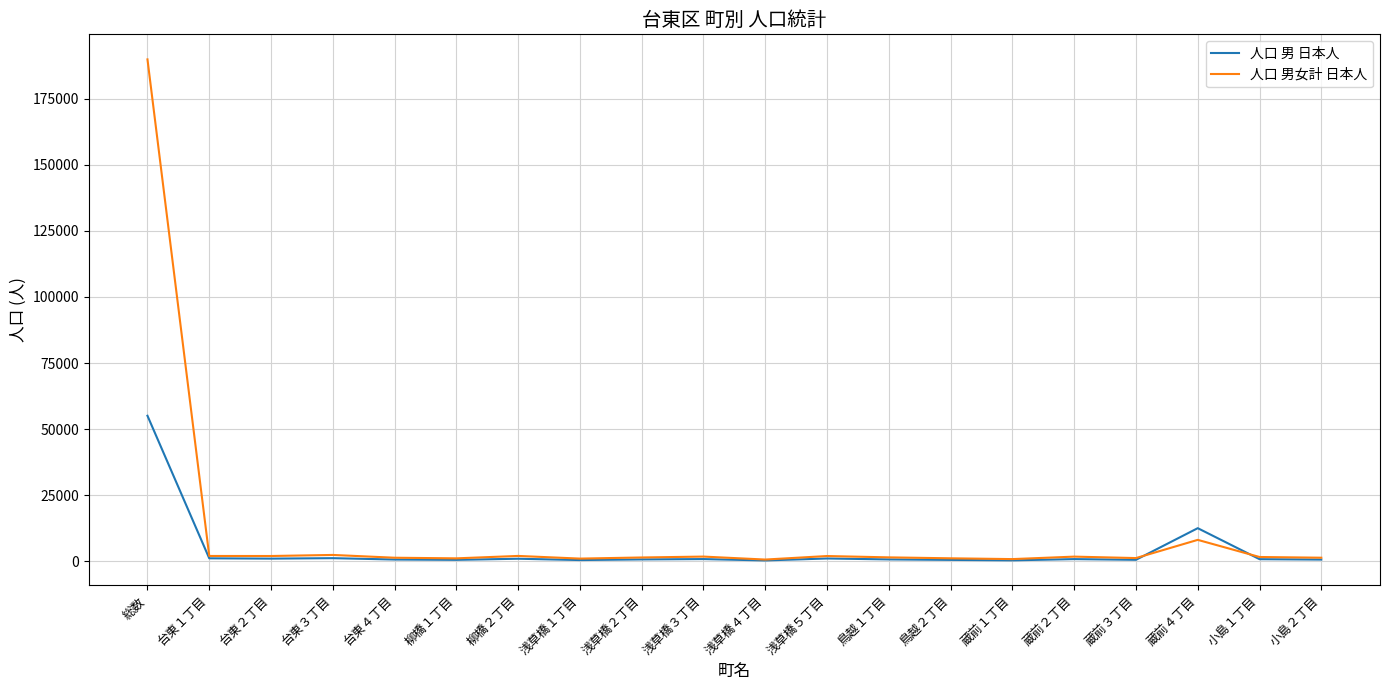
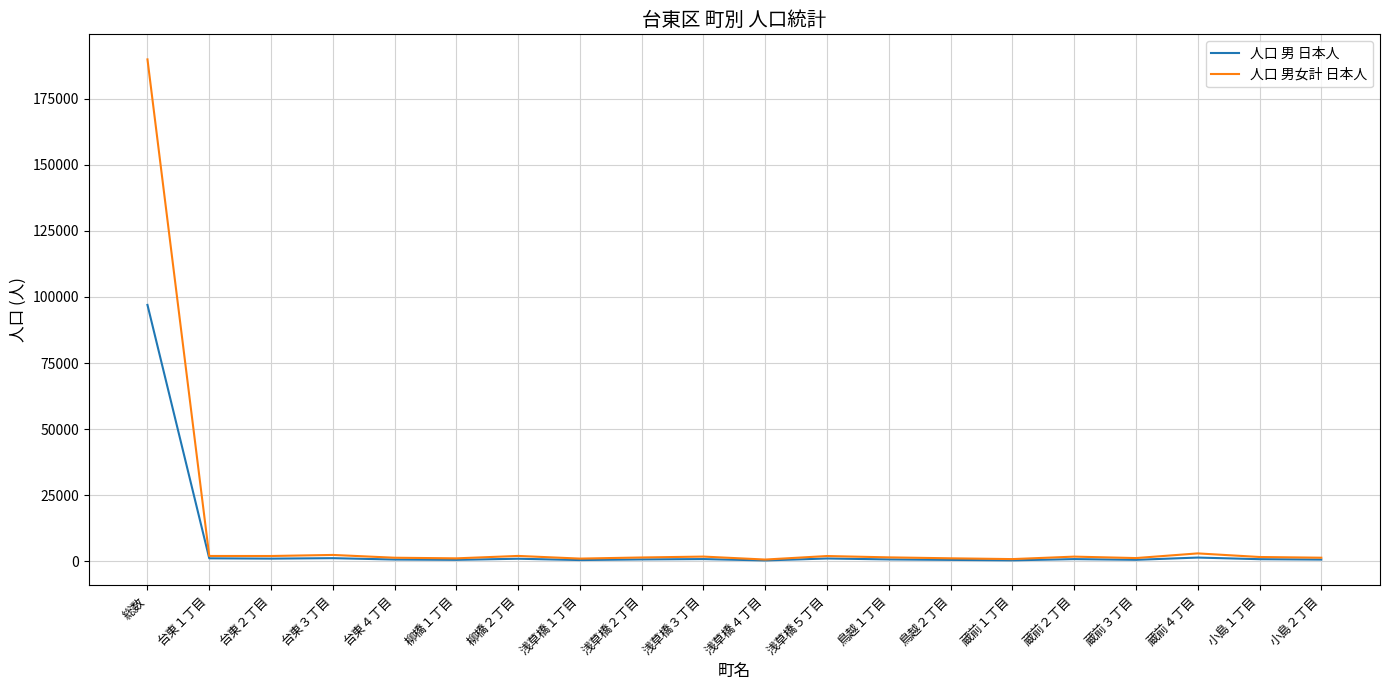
  {
    "人口 男 日本人": {
-     "総数": 55000,
+     "総数": 97000,
      "台東２丁目": 1000,
      "台東３丁目": 1000,
      "柳橋２丁目": 1000,
-     "蔵前４丁目": 13000
+     "蔵前４丁目": 1000
    },
    "人口 男女計 日本人": {
      "総数": 190000,
      "台東２丁目": 2000,
      "台東３丁目": 2000,
      "柳橋２丁目": 2000,
-     "蔵前４丁目": 8000
+     "蔵前４丁目": 3000
    }
  }
